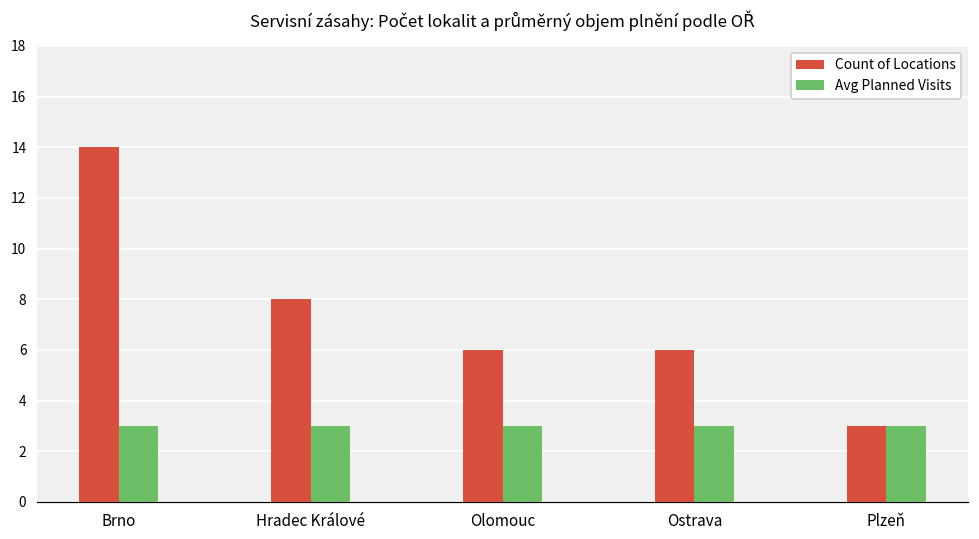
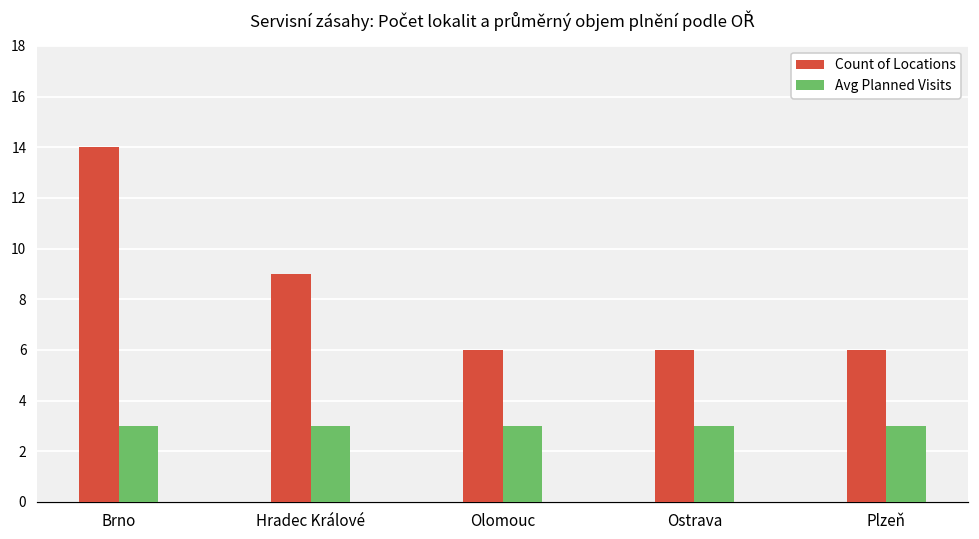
  {
    "Count of Locations": {
      "Brno": 14,
-     "Hradec Králové": 8,
+     "Hradec Králové": 9,
      "Olomouc": 6,
      "Ostrava": 6,
-     "Plzeň": 3
+     "Plzeň": 6
    },
    "Avg Planned Visits": {
      "Brno": 3,
      "Hradec Králové": 3,
      "Olomouc": 3,
      "Ostrava": 3,
      "Plzeň": 3
    }
  }
